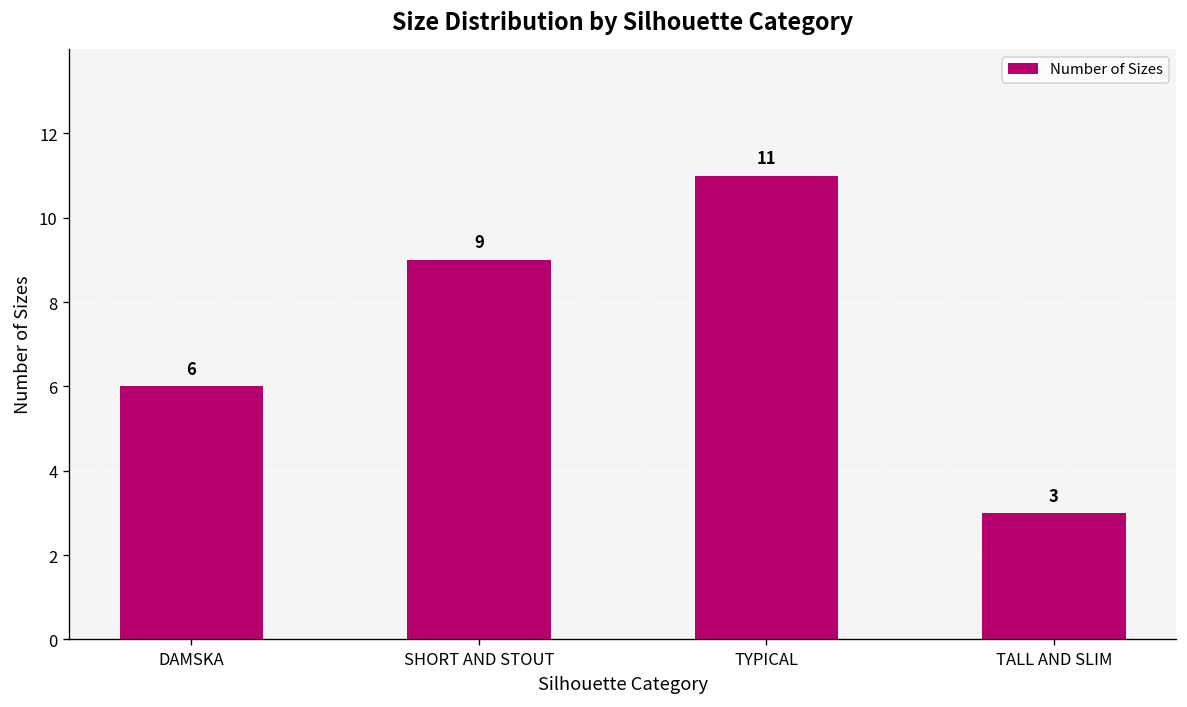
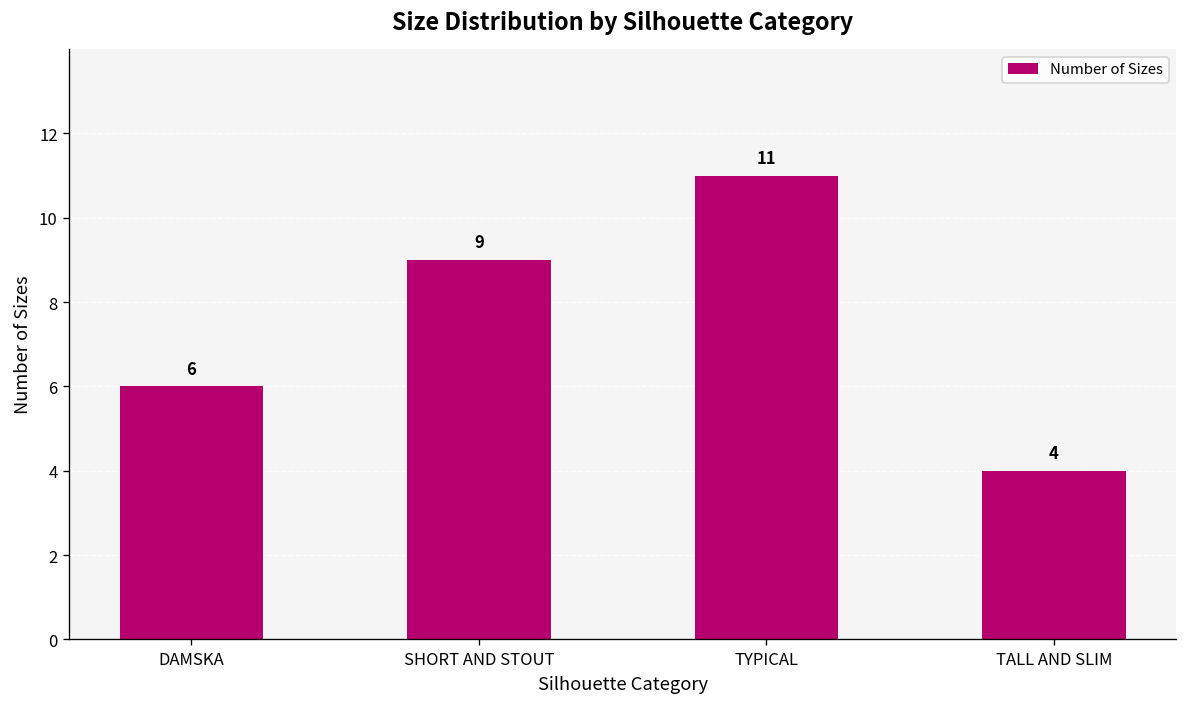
  {
    "DAMSKA": 6,
    "SHORT AND STOUT": 9,
    "TYPICAL": 11,
-   "TALL AND SLIM": 3
+   "TALL AND SLIM": 4
  }
